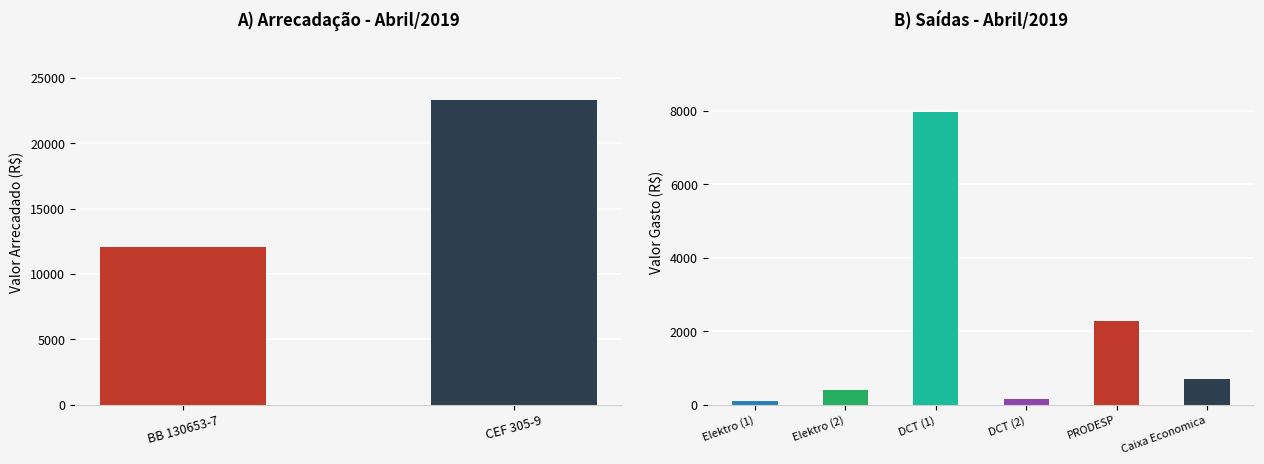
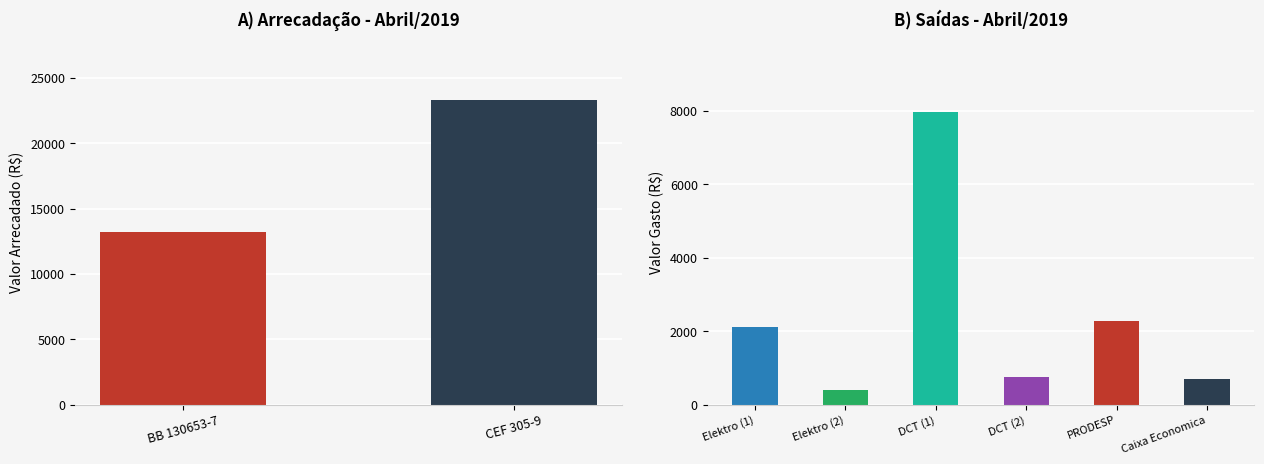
  {
    "A) Arrecadação - Abril/2019": {
-     "BB 130653-7": 12000,
+     "BB 130653-7": 13200,
      "CEF 305-9": 23300
    },
    "B) Saídas - Abril/2019": {
-     "Elektro (1)": 100,
+     "Elektro (1)": 2100,
      "Elektro (2)": 400,
      "DCT (1)": 8000,
-     "DCT (2)": 200,
+     "DCT (2)": 800,
      "PRODESP": 2300,
      "Caixa Economica": 700
    }
  }
